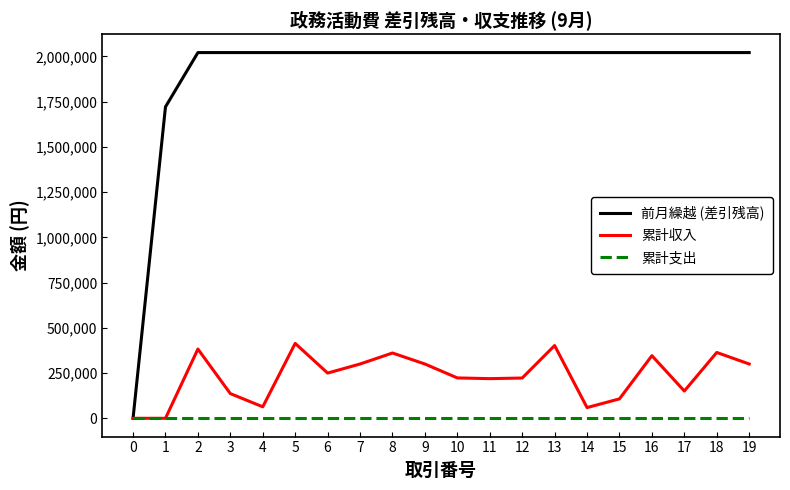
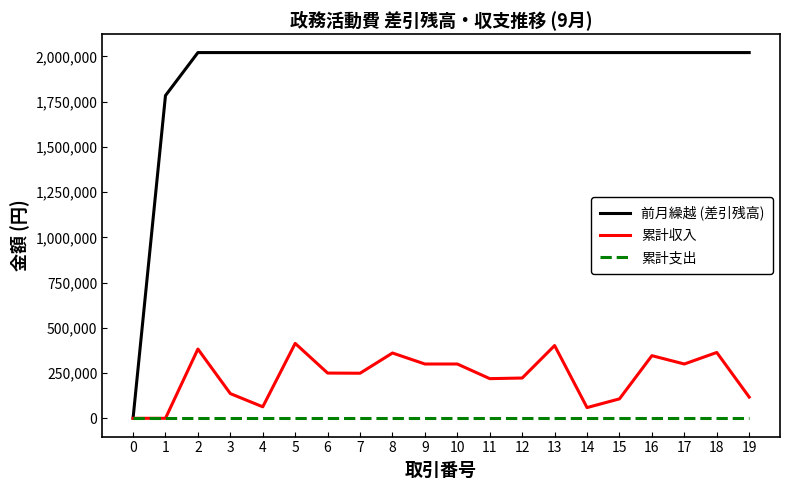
  {
    "前月繰越 (差引残高)": {
-     "1": "1,720,000",
+     "1": "1,780,000",
      "2": "2,020,000",
      "3": "2,020,000",
      "4": "2,020,000",
      "5": "2,020,000",
      "6": "2,020,000",
      "7": "2,020,000",
      "8": "2,020,000",
      "9": "2,020,000",
      "10": "2,020,000",
      "11": "2,020,000",
      "12": "2,020,000",
      "13": "2,020,000",
      "14": "2,020,000",
      "15": "2,020,000",
      "16": "2,020,000",
      "17": "2,020,000",
      "18": "2,020,000",
      "19": "2,020,000"
    },
    "累計収入": {
      "2": "380,000",
      "3": "140,000",
      "4": "60,000",
      "5": "410,000",
      "6": "250,000",
-     "7": "300,000",
+     "7": "250,000",
      "8": "360,000",
      "9": "300,000",
-     "10": "220,000",
+     "10": "300,000",
      "11": "220,000",
      "12": "220,000",
      "13": "400,000",
      "14": "60,000",
      "15": "110,000",
      "16": "350,000",
-     "17": "150,000",
+     "17": "300,000",
      "18": "360,000",
-     "19": "300,000"
+     "19": "120,000"
    },
    "累計支出": {
      "2": "0",
      "3": "0",
      "4": "0",
      "5": "0",
      "6": "0",
      "7": "0",
      "8": "0",
      "9": "0",
      "10": "0",
      "11": "0",
      "12": "0",
      "13": "0",
      "14": "0",
      "15": "0",
      "16": "0",
      "17": "0",
      "18": "0",
      "19": "0"
    }
  }
